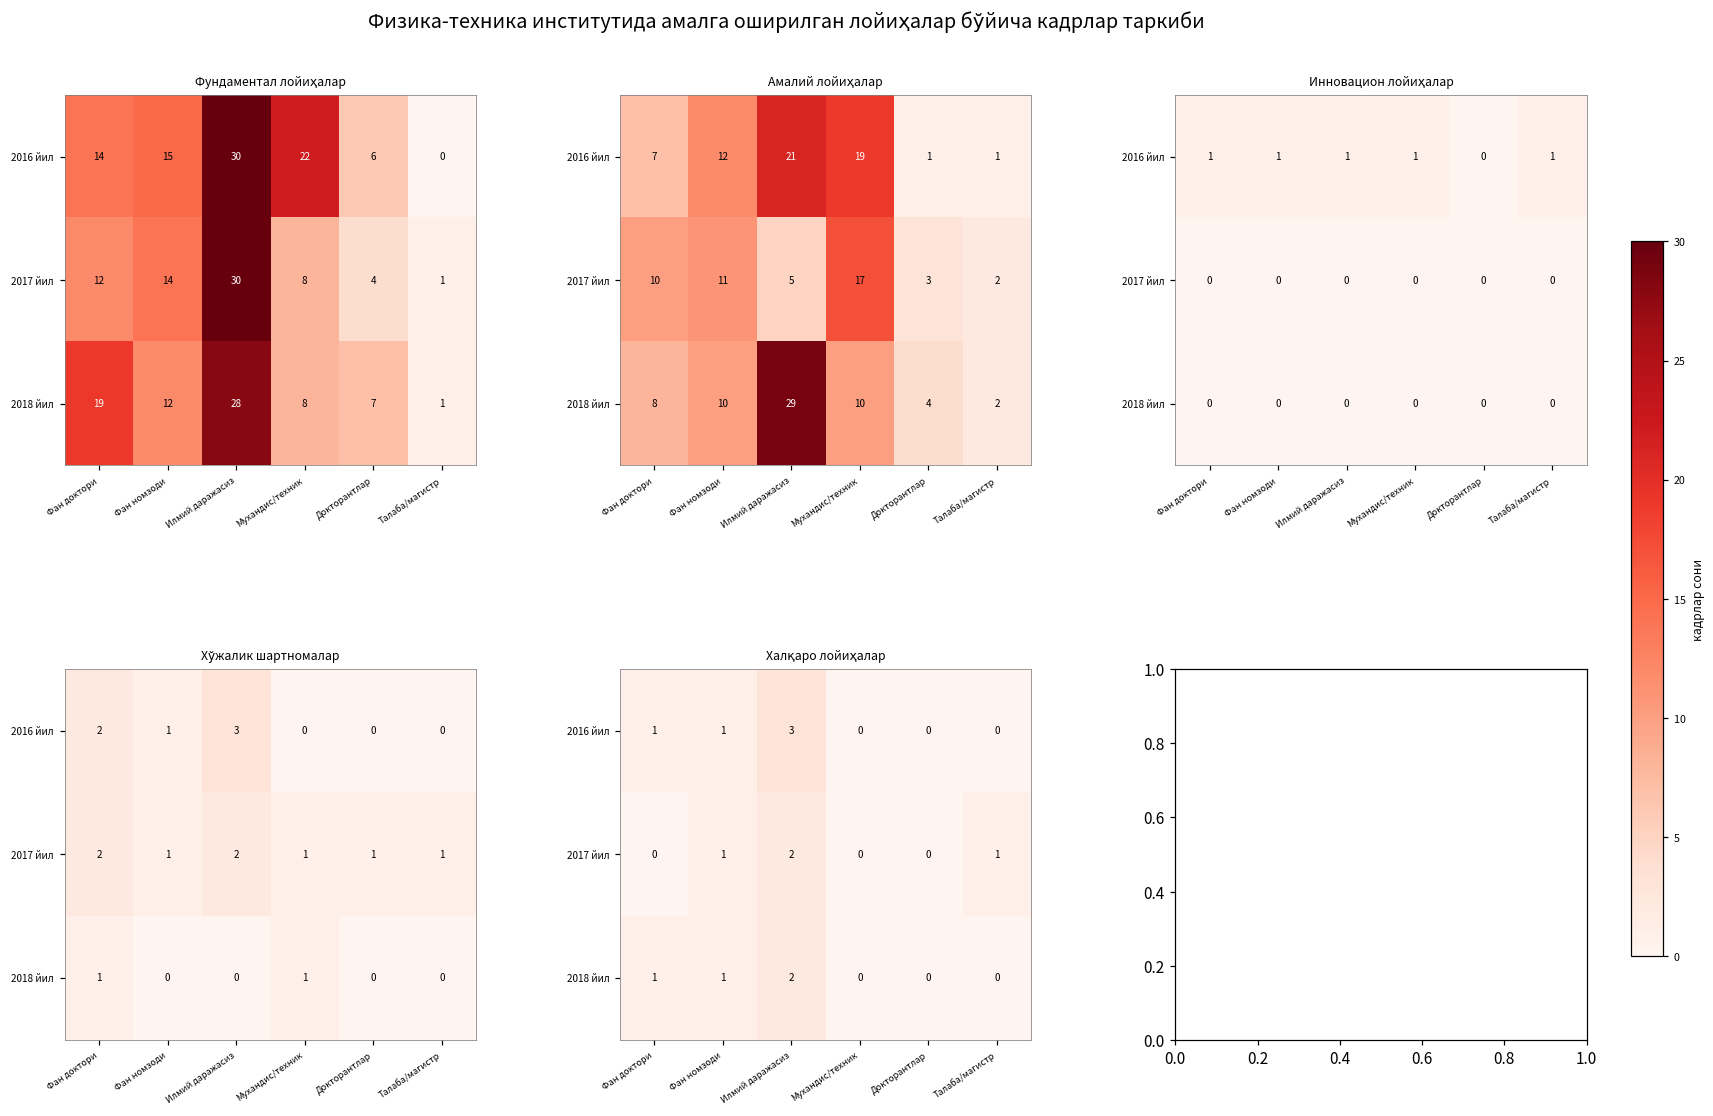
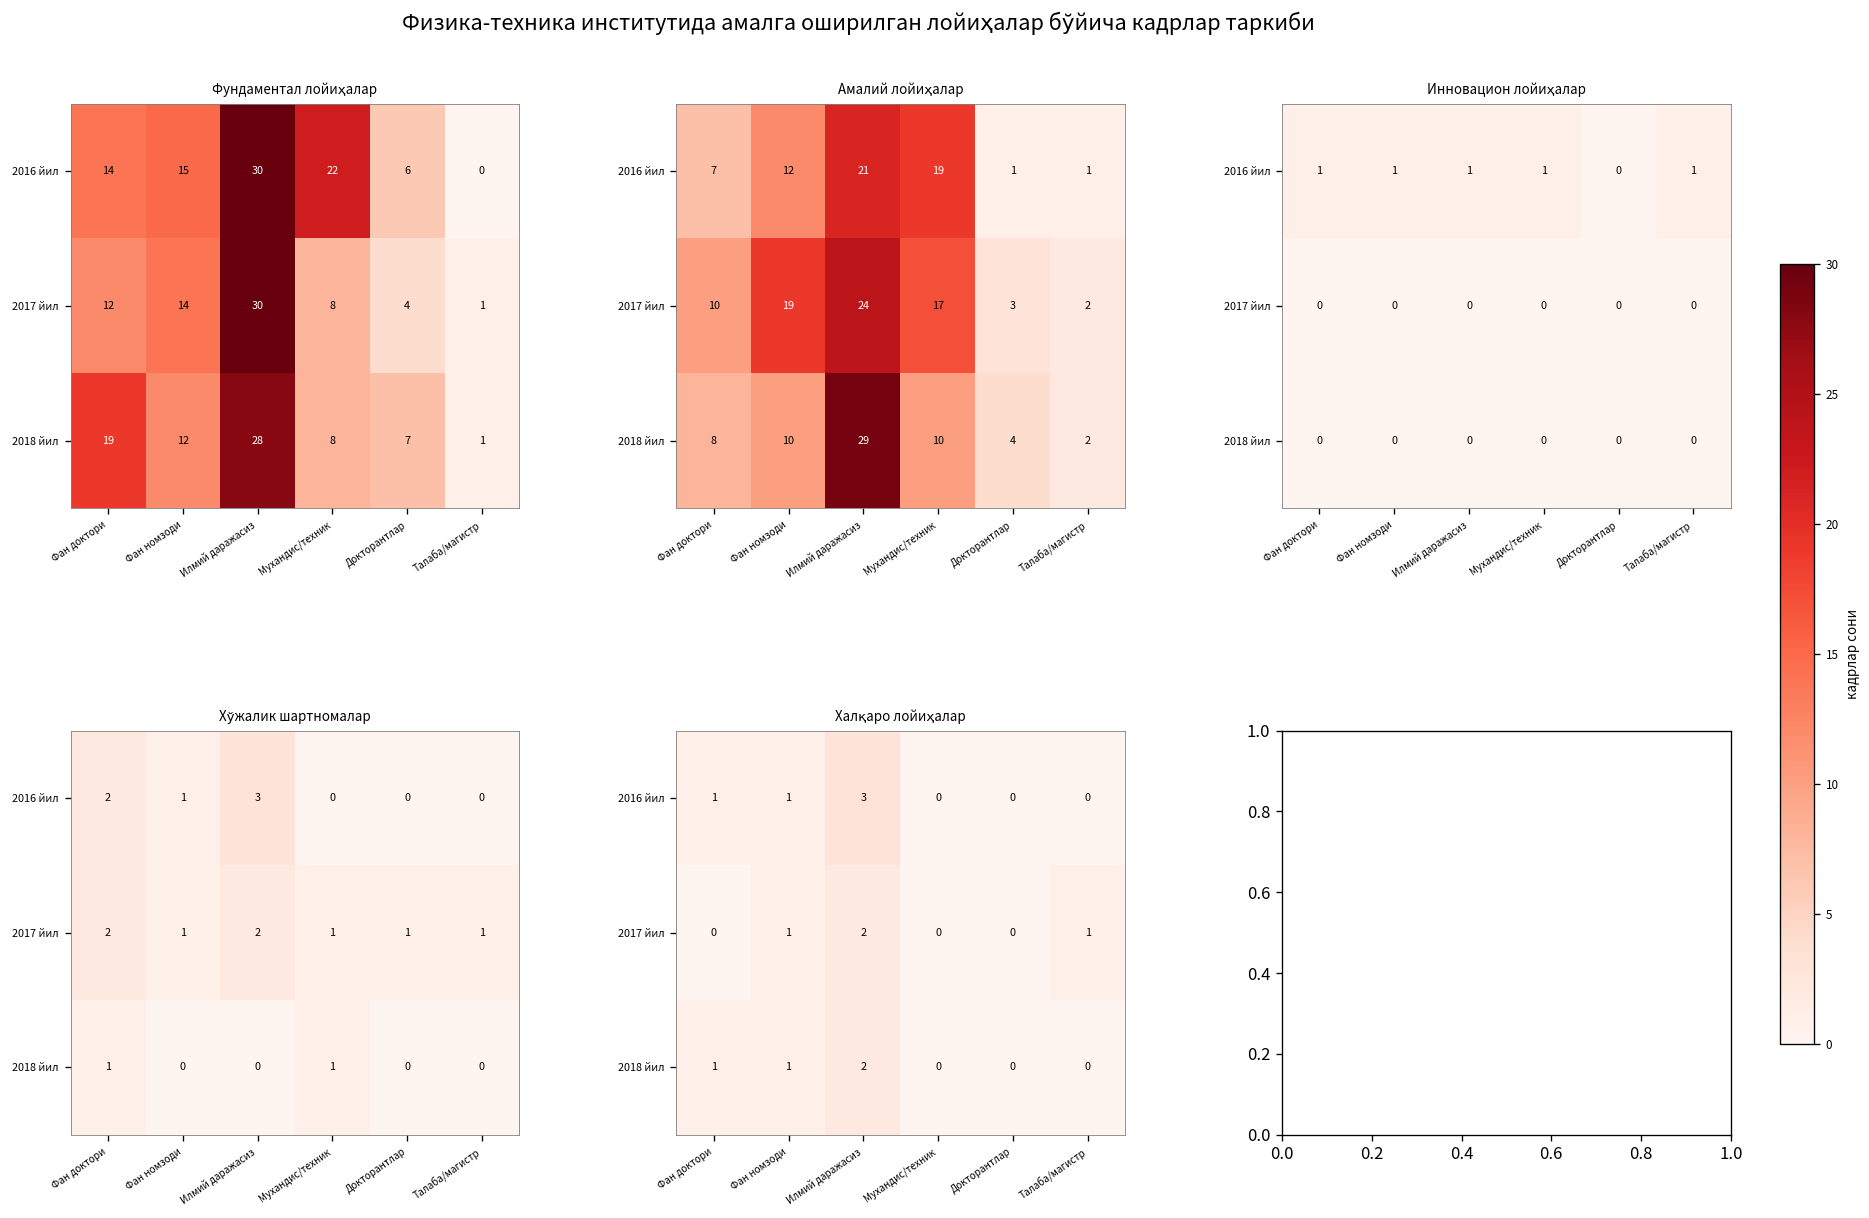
  {
    "Фундаментал лойиҳалар": {
      "2016 йил": {
        "Фан доктори": 14,
        "Фан номзоди": 15,
        "Илмий даражасиз": 30,
        "Мухандис/техник": 22,
        "Докторантлар": 6,
        "Талаба/магистр": 0
      },
      "2017 йил": {
        "Фан доктори": 12,
        "Фан номзоди": 14,
        "Илмий даражасиз": 30,
        "Мухандис/техник": 8,
        "Докторантлар": 4,
        "Талаба/магистр": 1
      },
      "2018 йил": {
        "Фан доктори": 19,
        "Фан номзоди": 12,
        "Илмий даражасиз": 28,
        "Мухандис/техник": 8,
        "Докторантлар": 7,
        "Талаба/магистр": 1
      }
    },
    "Амалий лойиҳалар": {
      "2016 йил": {
        "Фан доктори": 7,
        "Фан номзоди": 12,
        "Илмий даражасиз": 21,
        "Мухандис/техник": 19,
        "Докторантлар": 1,
        "Талаба/магистр": 1
      },
      "2017 йил": {
        "Фан доктори": 10,
-       "Фан номзоди": 11,
-       "Илмий даражасиз": 5,
+       "Фан номзоди": 19,
+       "Илмий даражасиз": 24,
        "Мухандис/техник": 17,
        "Докторантлар": 3,
        "Талаба/магистр": 2
      },
      "2018 йил": {
        "Фан доктори": 8,
        "Фан номзоди": 10,
        "Илмий даражасиз": 29,
        "Мухандис/техник": 10,
        "Докторантлар": 4,
        "Талаба/магистр": 2
      }
    },
    "Инновацион лойиҳалар": {
      "2016 йил": {
        "Фан доктори": 1,
        "Фан номзоди": 1,
        "Илмий даражасиз": 1,
        "Мухандис/техник": 1,
        "Докторантлар": 0,
        "Талаба/магистр": 1
      },
      "2017 йил": {
        "Фан доктори": 0,
        "Фан номзоди": 0,
        "Илмий даражасиз": 0,
        "Мухандис/техник": 0,
        "Докторантлар": 0,
        "Талаба/магистр": 0
      },
      "2018 йил": {
        "Фан доктори": 0,
        "Фан номзоди": 0,
        "Илмий даражасиз": 0,
        "Мухандис/техник": 0,
        "Докторантлар": 0,
        "Талаба/магистр": 0
      }
    },
    "Хўжалик шартномалар": {
      "2016 йил": {
        "Фан доктори": 2,
        "Фан номзоди": 1,
        "Илмий даражасиз": 3,
        "Мухандис/техник": 0,
        "Докторантлар": 0,
        "Талаба/магистр": 0
      },
      "2017 йил": {
        "Фан доктори": 2,
        "Фан номзоди": 1,
        "Илмий даражасиз": 2,
        "Мухандис/техник": 1,
        "Докторантлар": 1,
        "Талаба/магистр": 1
      },
      "2018 йил": {
        "Фан доктори": 1,
        "Фан номзоди": 0,
        "Илмий даражасиз": 0,
        "Мухандис/техник": 1,
        "Докторантлар": 0,
        "Талаба/магистр": 0
      }
    },
    "Халқаро лойиҳалар": {
      "2016 йил": {
        "Фан доктори": 1,
        "Фан номзоди": 1,
        "Илмий даражасиз": 3,
        "Мухандис/техник": 0,
        "Докторантлар": 0,
        "Талаба/магистр": 0
      },
      "2017 йил": {
        "Фан доктори": 0,
        "Фан номзоди": 1,
        "Илмий даражасиз": 2,
        "Мухандис/техник": 0,
        "Докторантлар": 0,
        "Талаба/магистр": 1
      },
      "2018 йил": {
        "Фан доктори": 1,
        "Фан номзоди": 1,
        "Илмий даражасиз": 2,
        "Мухандис/техник": 0,
        "Докторантлар": 0,
        "Талаба/магистр": 0
      }
    }
  }
